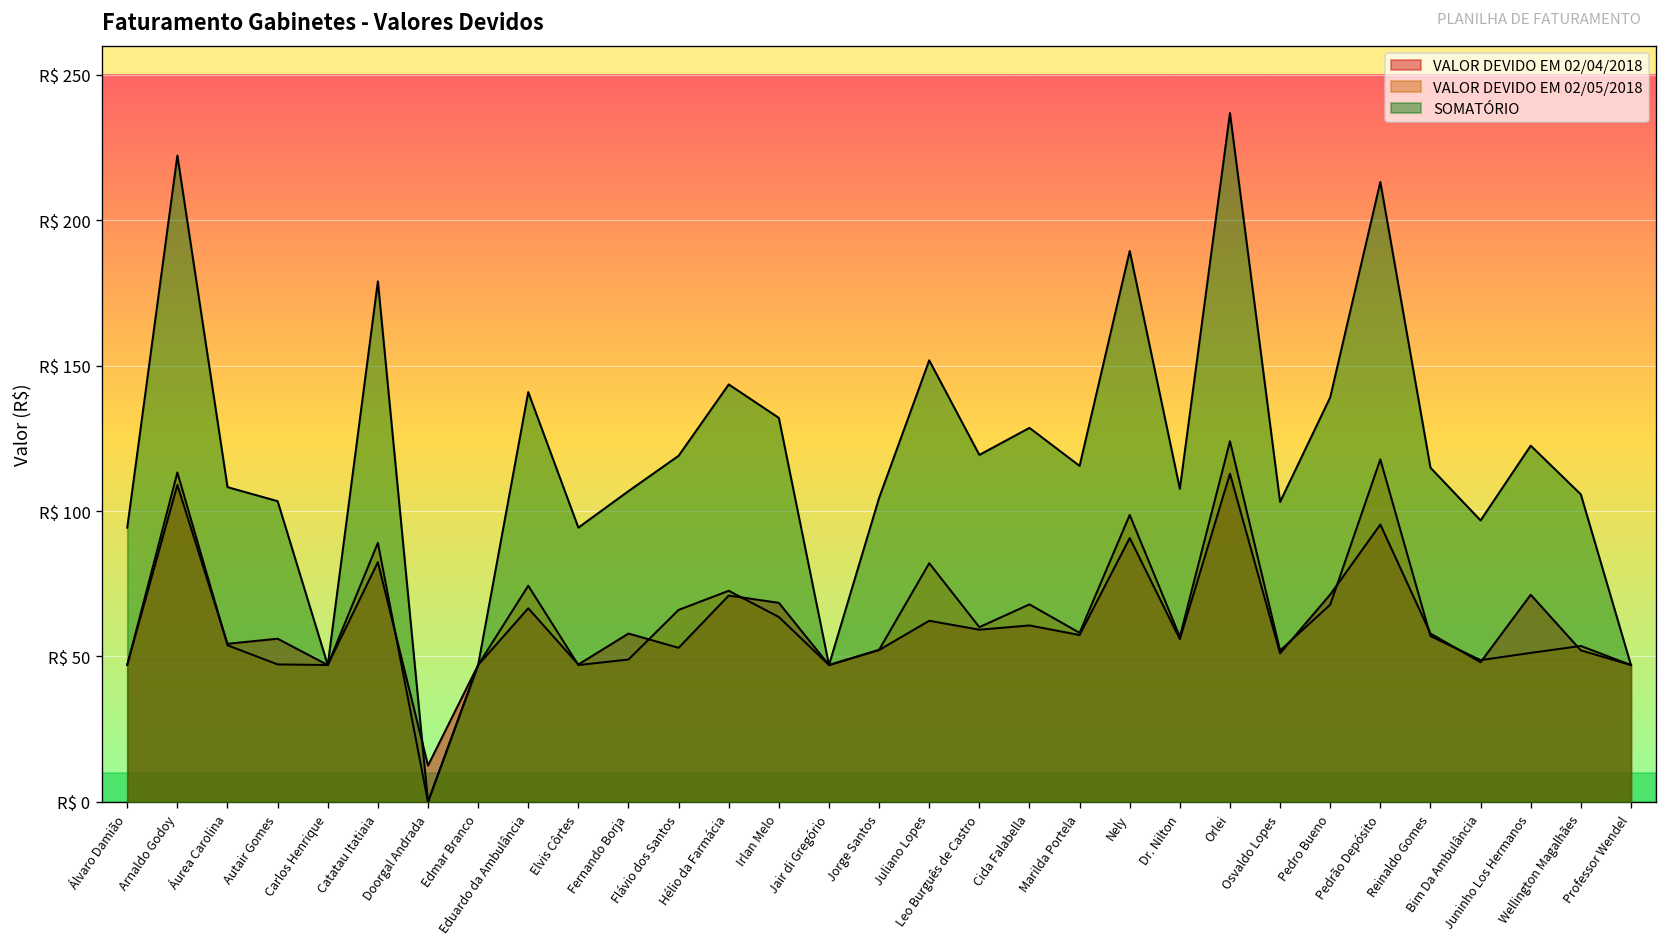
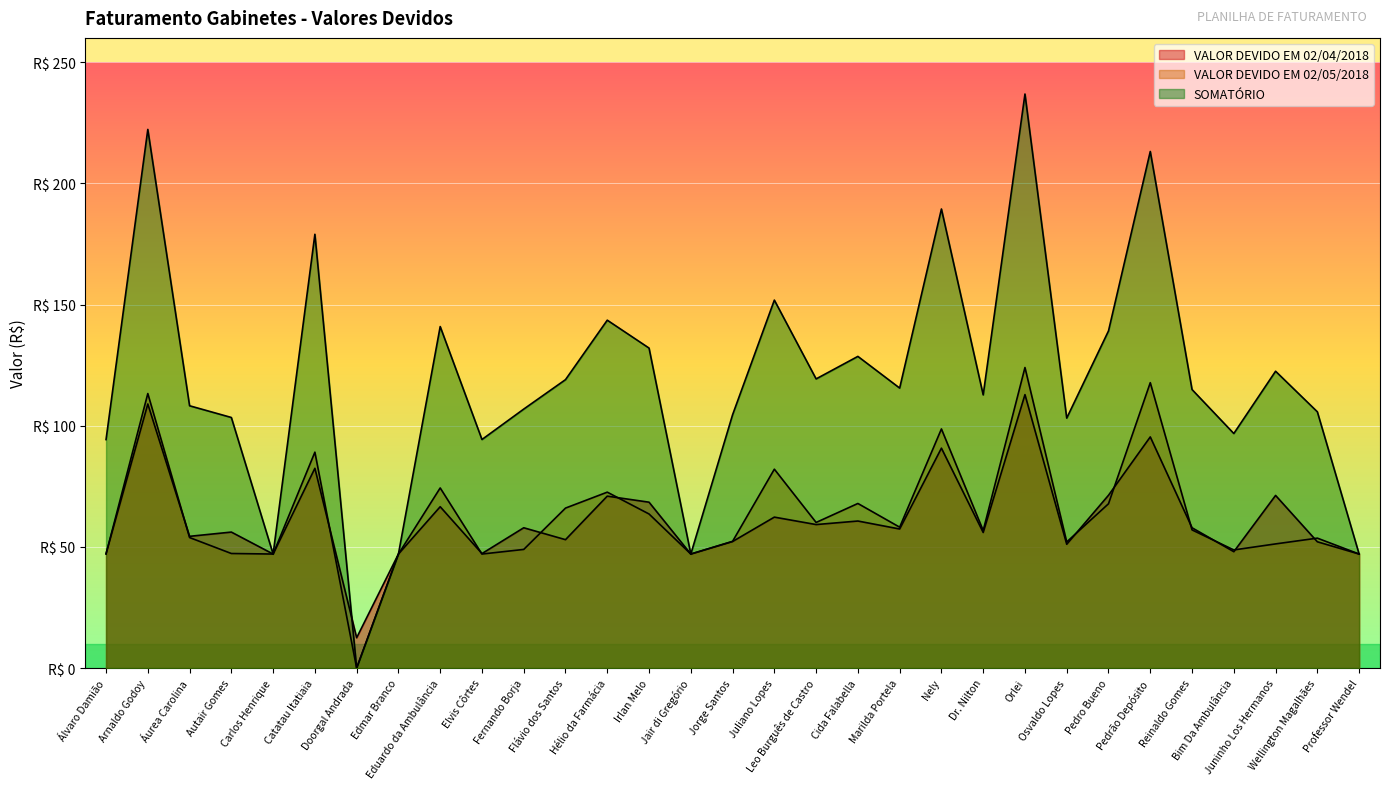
  {
    "VALOR DEVIDO EM 02/04/2018": {
      "Arnaldo Godoy": "R$ 109",
      "Autair Gomes": "R$ 56",
      "Catatau Itatiaia": "R$ 82",
      "Doorgal Andrada": "R$ 13",
      "Eduardo da Ambulância": "R$ 67",
      "Fernando Borja": "R$ 58",
      "Flávio dos Santos": "R$ 53",
      "Hélio da Farmácia": "R$ 71",
      "Irlan Melo": "R$ 68",
      "Juliano Lopes": "R$ 62",
      "Cida Falabella": "R$ 61",
      "Nely": "R$ 91",
      "Orlei": "R$ 113",
      "Pedro Bueno": "R$ 71",
      "Pedrão Depósito": "R$ 95",
      "Juninho Los Hermanos": "R$ 71",
      "Wellington Magalhães": "R$ 52"
    },
    "VALOR DEVIDO EM 02/05/2018": {
      "Arnaldo Godoy": "R$ 113",
      "Autair Gomes": "R$ 47",
      "Catatau Itatiaia": "R$ 89",
      "Eduardo da Ambulância": "R$ 74",
      "Fernando Borja": "R$ 49",
      "Flávio dos Santos": "R$ 66",
      "Hélio da Farmácia": "R$ 73",
      "Irlan Melo": "R$ 64",
      "Juliano Lopes": "R$ 82",
      "Cida Falabella": "R$ 68",
      "Nely": "R$ 99",
      "Orlei": "R$ 124",
      "Pedro Bueno": "R$ 68",
      "Pedrão Depósito": "R$ 118",
      "Juninho Los Hermanos": "R$ 51",
      "Wellington Magalhães": "R$ 54"
    },
    "SOMATÓRIO": {
      "Álvaro Damião": "R$ 94",
      "Arnaldo Godoy": "R$ 222",
      "Áurea Carolina": "R$ 108",
      "Autair Gomes": "R$ 103",
      "Catatau Itatiaia": "R$ 179",
      "Eduardo da Ambulância": "R$ 141",
      "Elvis Côrtes": "R$ 94",
      "Fernando Borja": "R$ 107",
      "Flávio dos Santos": "R$ 119",
      "Hélio da Farmácia": "R$ 144",
      "Irlan Melo": "R$ 132",
      "Jorge Santos": "R$ 105",
      "Juliano Lopes": "R$ 152",
      "Leo Burguês de Castro": "R$ 119",
      "Cida Falabella": "R$ 129",
      "Marilda Portela": "R$ 116",
      "Nely": "R$ 189",
-     "Dr. Nilton": "R$ 108",
+     "Dr. Nilton": "R$ 113",
      "Orlei": "R$ 237",
      "Osvaldo Lopes": "R$ 103",
      "Pedro Bueno": "R$ 139",
      "Pedrão Depósito": "R$ 213",
      "Reinaldo Gomes": "R$ 115",
      "Bim Da Ambulância": "R$ 97",
      "Juninho Los Hermanos": "R$ 122",
      "Wellington Magalhães": "R$ 106"
    }
  }
